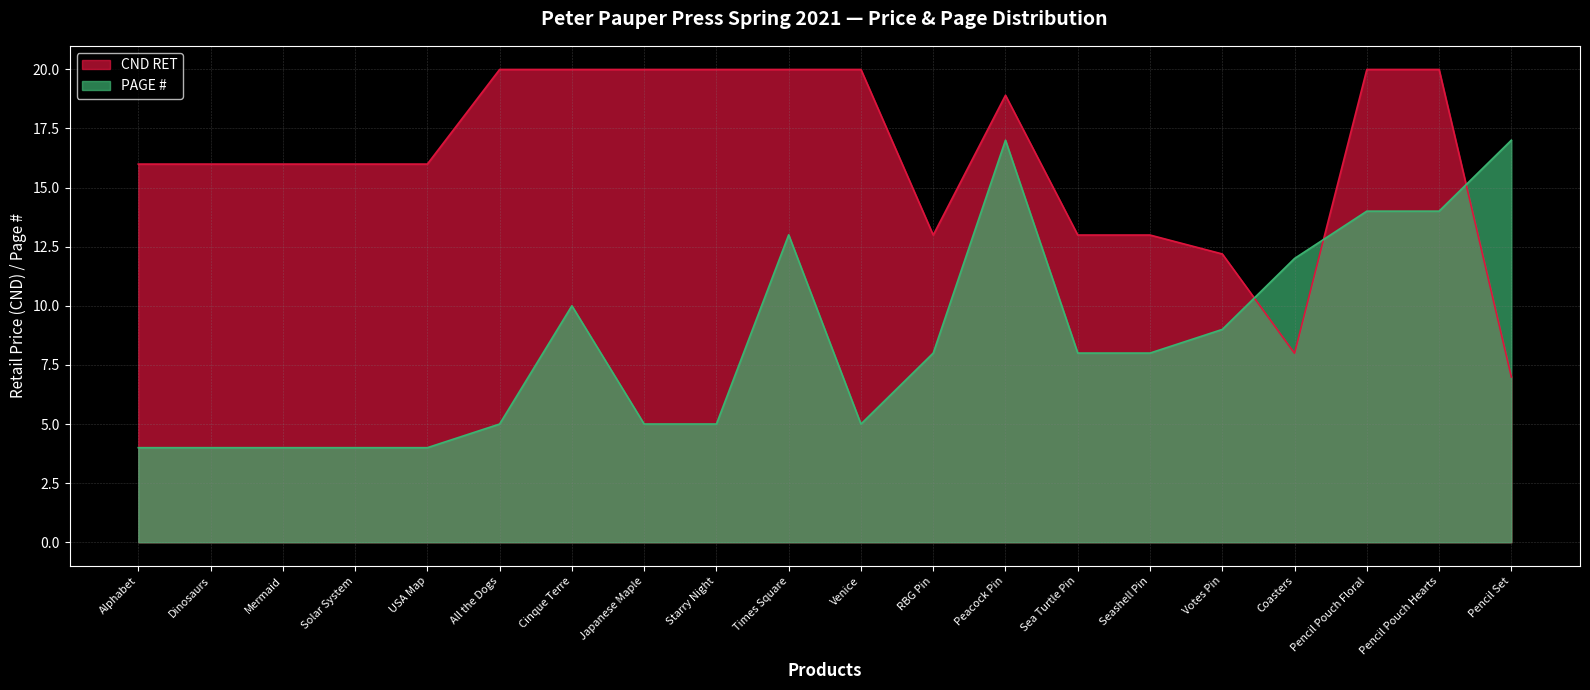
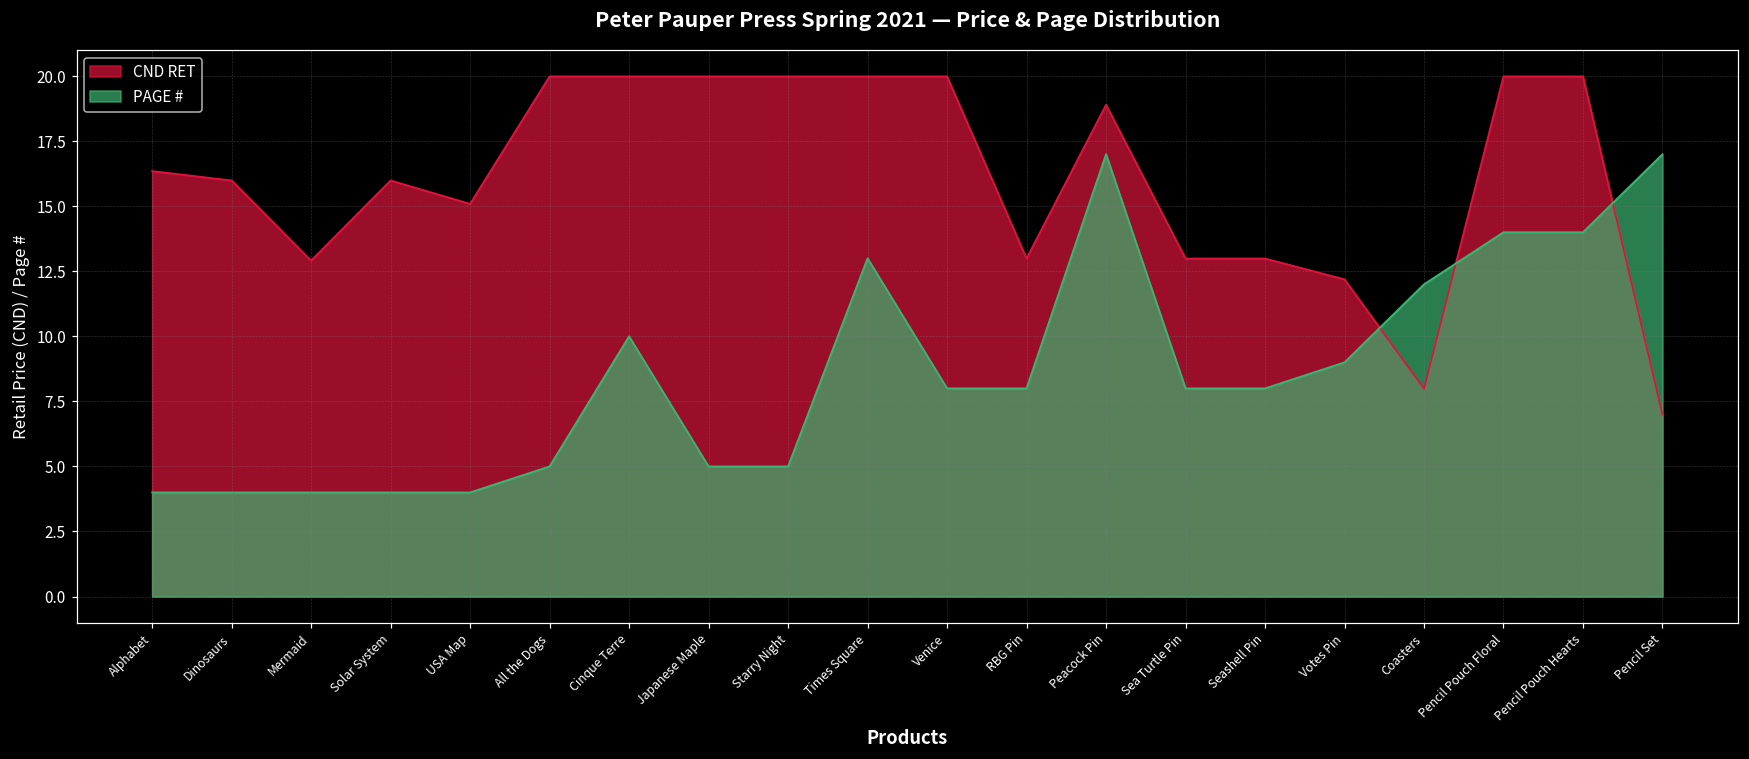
  {
    "CND RET": {
-     "Alphabet": 16.0,
+     "Alphabet": 16.4,
      "Dinosaurs": 16.0,
-     "Mermaid": 16.0,
+     "Mermaid": 12.9,
      "Solar System": 16.0,
-     "USA Map": 16.0,
+     "USA Map": 15.1,
      "All the Dogs": 20.0,
      "Cinque Terre": 20.0,
      "Japanese Maple": 20.0,
      "Starry Night": 20.0,
      "Times Square": 20.0,
      "Venice": 20.0,
      "RBG Pin": 13.0,
      "Peacock Pin": 18.9,
      "Sea Turtle Pin": 13.0,
      "Seashell Pin": 13.0,
      "Votes Pin": 12.2,
      "Coasters": 8.0,
      "Pencil Pouch Floral": 20.0,
      "Pencil Pouch Hearts": 20.0,
      "Pencil Set": 7.0
    },
    "PAGE #": {
      "Alphabet": 4,
      "Dinosaurs": 4,
      "Mermaid": 4,
      "Solar System": 4,
      "USA Map": 4,
      "All the Dogs": 5,
      "Cinque Terre": 10,
      "Japanese Maple": 5,
      "Starry Night": 5,
      "Times Square": 13,
-     "Venice": 5,
+     "Venice": 8,
      "RBG Pin": 8,
      "Peacock Pin": 17,
      "Sea Turtle Pin": 8,
      "Seashell Pin": 8,
      "Votes Pin": 9,
      "Coasters": 12,
      "Pencil Pouch Floral": 14,
      "Pencil Pouch Hearts": 14,
      "Pencil Set": 17
    }
  }
